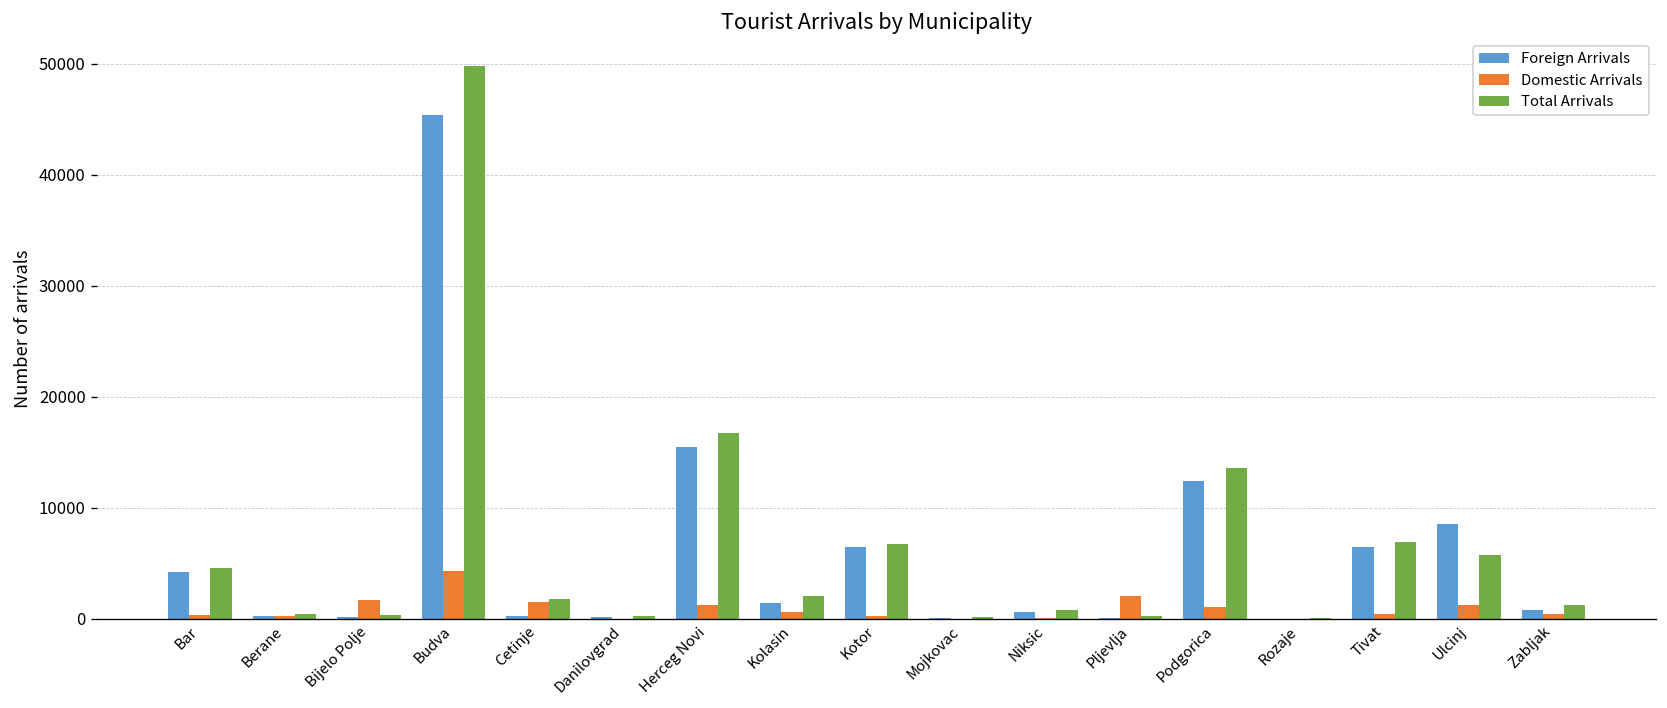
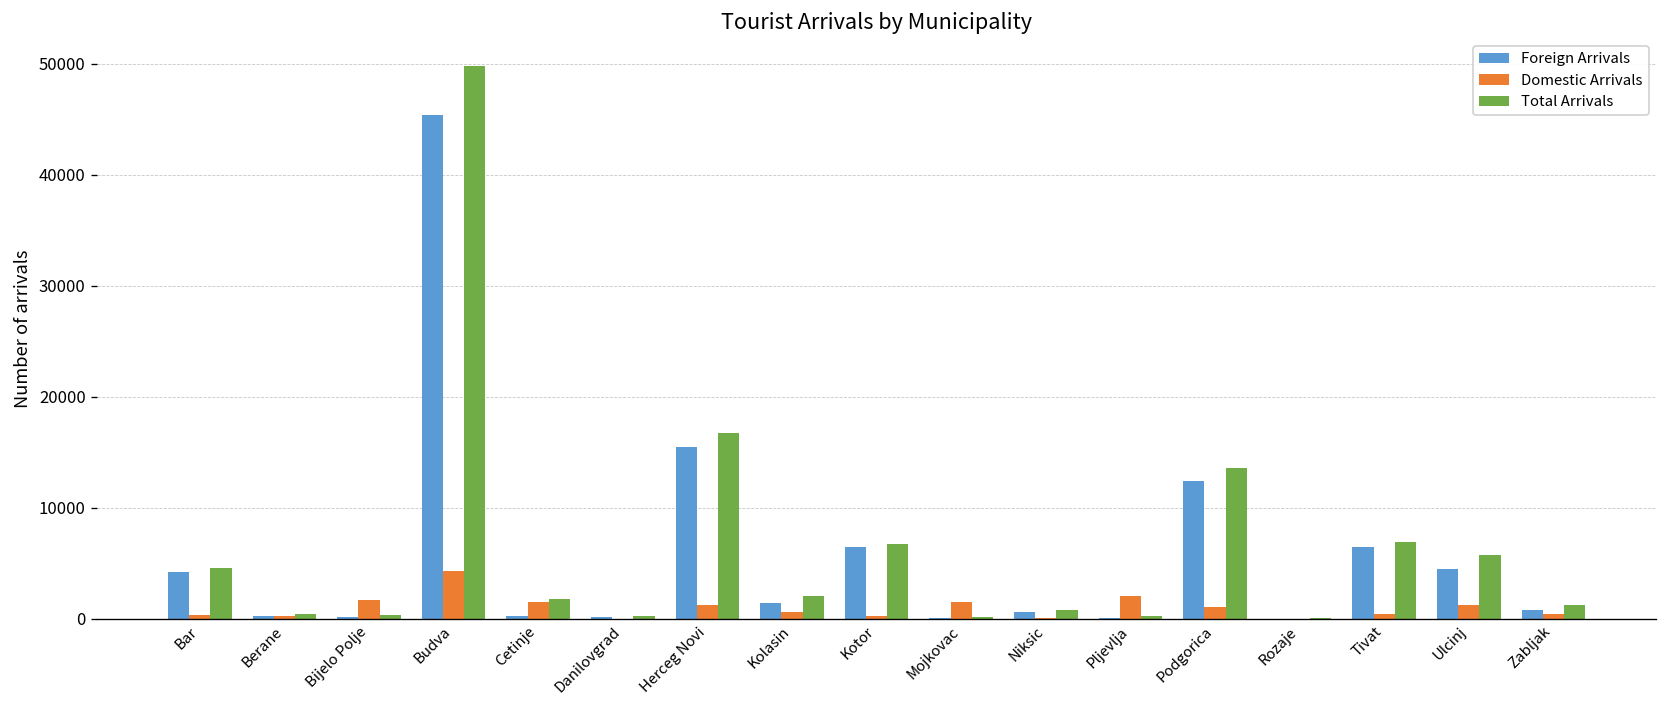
  {
    "Foreign Arrivals": {
      "Bar": 4000,
      "Budva": 45000,
      "Herceg Novi": 16000,
      "Kolasin": 1000,
      "Kotor": 6000,
      "Niksic": 1000,
      "Podgorica": 12000,
      "Tivat": 6000,
-     "Ulcinj": 9000,
+     "Ulcinj": 5000,
      "Zabljak": 1000
    },
    "Domestic Arrivals": {
      "Bar": 0,
      "Bijelo Polje": 2000,
      "Budva": 4000,
      "Cetinje": 2000,
      "Herceg Novi": 1000,
      "Kolasin": 1000,
-     "Mojkovac": 0,
+     "Mojkovac": 2000,
      "Pljevlja": 2000,
      "Podgorica": 1000,
      "Tivat": 0,
      "Ulcinj": 1000,
      "Zabljak": 0
    },
    "Total Arrivals": {
      "Bar": 5000,
      "Berane": 0,
      "Bijelo Polje": 0,
      "Budva": 50000,
      "Cetinje": 2000,
      "Herceg Novi": 17000,
      "Kolasin": 2000,
      "Kotor": 7000,
      "Niksic": 1000,
      "Pljevlja": 0,
      "Podgorica": 14000,
      "Tivat": 7000,
      "Ulcinj": 6000,
      "Zabljak": 1000
    }
  }
